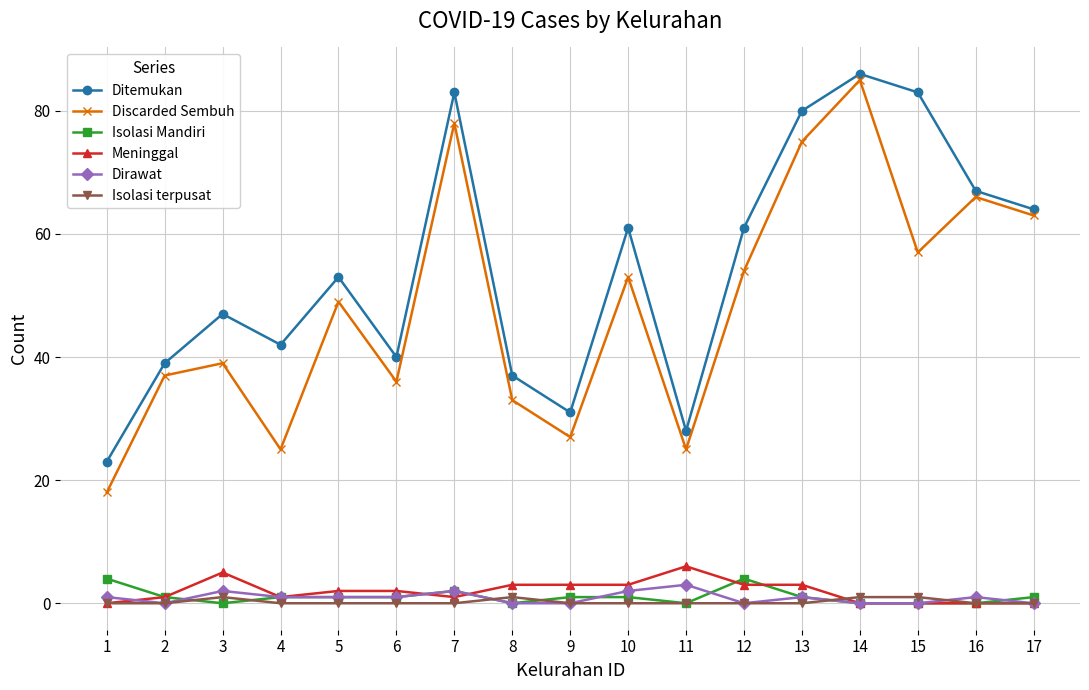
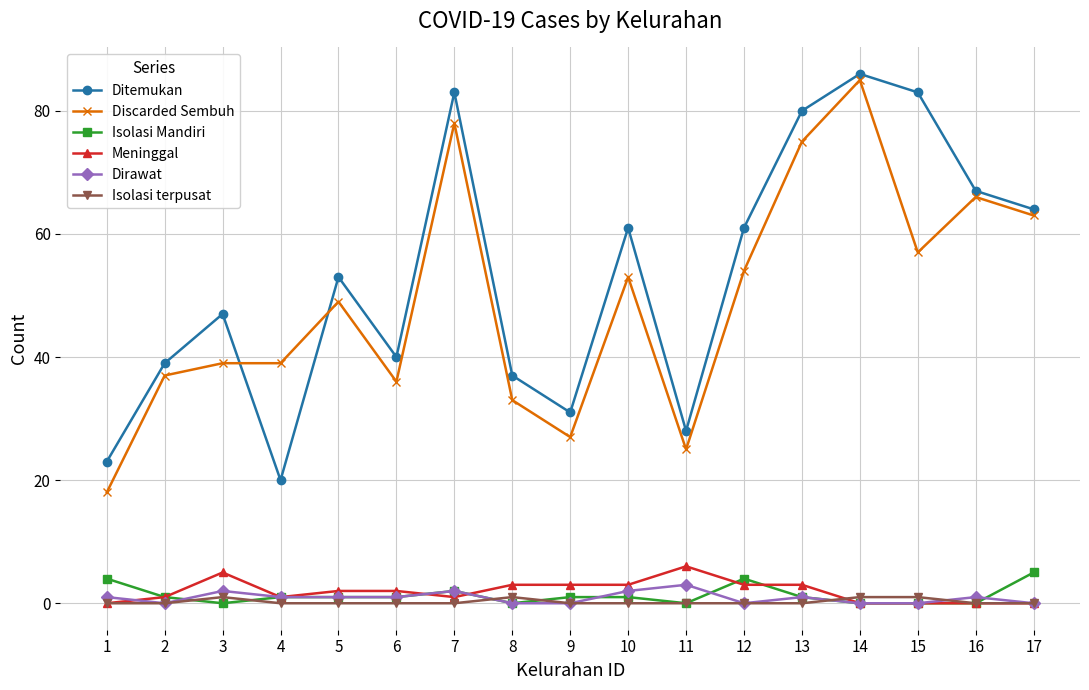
  {
    "Ditemukan": {
      "1": 23,
      "2": 39,
      "3": 47,
-     "4": 42,
+     "4": 20,
      "5": 53,
      "6": 40,
      "7": 83,
      "8": 37,
      "9": 31,
      "10": 61,
      "11": 28,
      "12": 61,
      "13": 80,
      "14": 86,
      "15": 83,
      "16": 67,
      "17": 64
    },
    "Discarded Sembuh": {
      "1": 18,
      "2": 37,
      "3": 39,
-     "4": 25,
+     "4": 39,
      "5": 49,
      "6": 36,
      "7": 78,
      "8": 33,
      "9": 27,
      "10": 53,
      "11": 25,
      "12": 54,
      "13": 75,
      "14": 85,
      "15": 57,
      "16": 66,
      "17": 63
    },
    "Isolasi Mandiri": {
      "1": 4,
      "3": 0,
      "9": 1,
      "10": 1,
      "12": 4,
-     "17": 1
+     "17": 5
    },
    "Meninggal": {
      "3": 5,
      "5": 2,
      "6": 2,
      "7": 1,
      "8": 3,
      "9": 3,
      "10": 3,
      "11": 6,
      "12": 3,
      "13": 3
    },
    "Dirawat": {
      "1": 1,
      "3": 2,
      "10": 2,
      "11": 3,
      "16": 1
    },
    "Isolasi terpusat": {
      "3": 1,
      "4": 0,
      "5": 0,
      "6": 0,
      "7": 0,
      "8": 1,
      "10": 0,
      "13": 0,
      "14": 1,
      "15": 1
    }
  }
